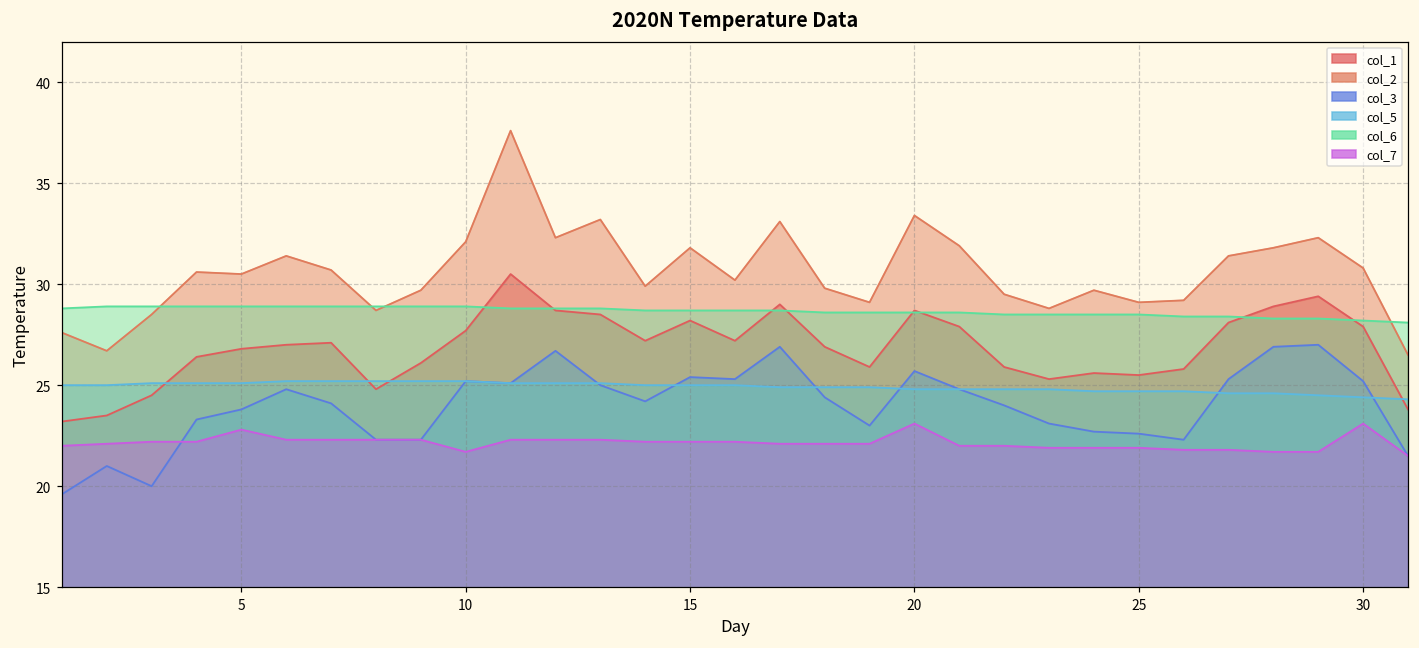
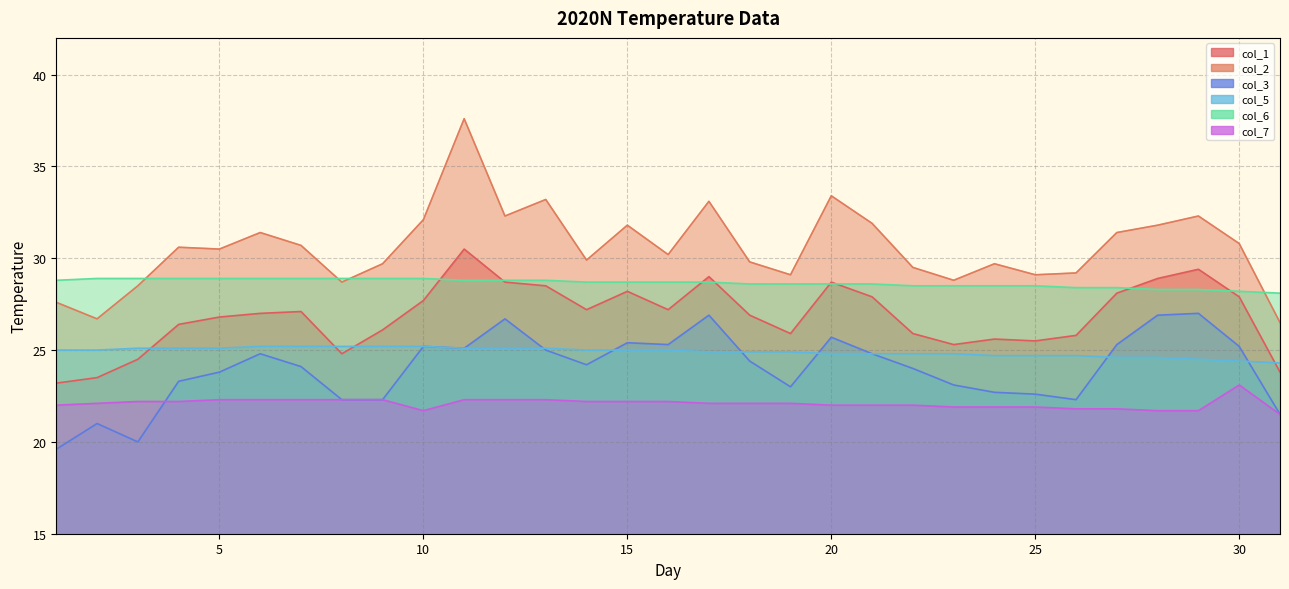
  {
    "col_7": {
-     "5": 22.8,
+     "5": 22.3,
      "10": 21.7,
      "15": 22.2,
-     "20": 23.1,
+     "20": 22.0,
      "25": 21.9,
      "30": 23.1
    }
  }
